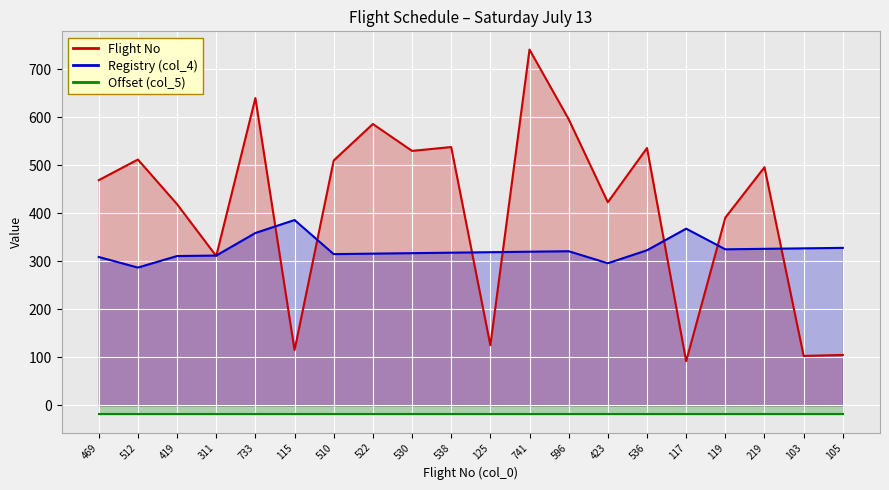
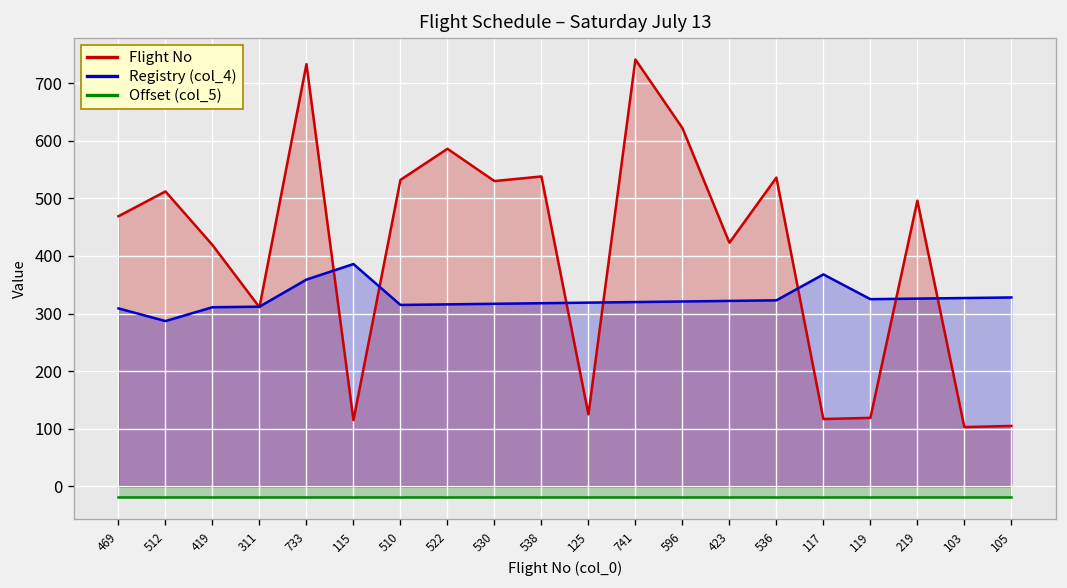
  {
    "Flight No": {
      "469": 470,
      "512": 510,
      "419": 420,
-     "733": 640,
+     "733": 730,
      "115": 120,
-     "510": 510,
+     "510": 530,
      "522": 590,
      "530": 530,
      "538": 540,
      "125": 130,
      "741": 740,
-     "596": 600,
+     "596": 620,
      "423": 420,
      "536": 540,
-     "117": 90,
-     "119": 390,
+     "117": 120,
+     "119": 120,
      "219": 500,
      "103": 100,
      "105": 110
    },
    "Registry (col_4)": {
      "469": 310,
      "512": 290,
      "419": 310,
      "733": 360,
      "115": 390,
      "510": 320,
      "522": 320,
      "530": 320,
      "538": 320,
      "125": 320,
      "741": 320,
      "596": 320,
-     "423": 300,
+     "423": 320,
      "536": 320,
      "117": 370,
      "119": 330,
      "219": 330,
      "103": 330,
      "105": 330
    }
  }
